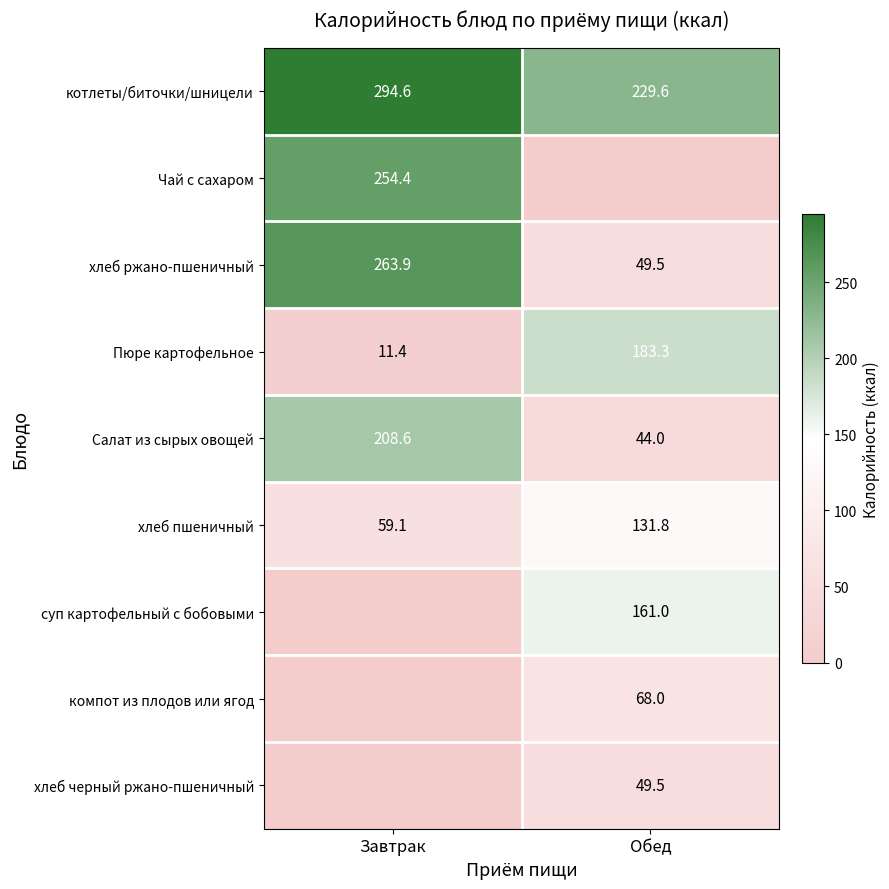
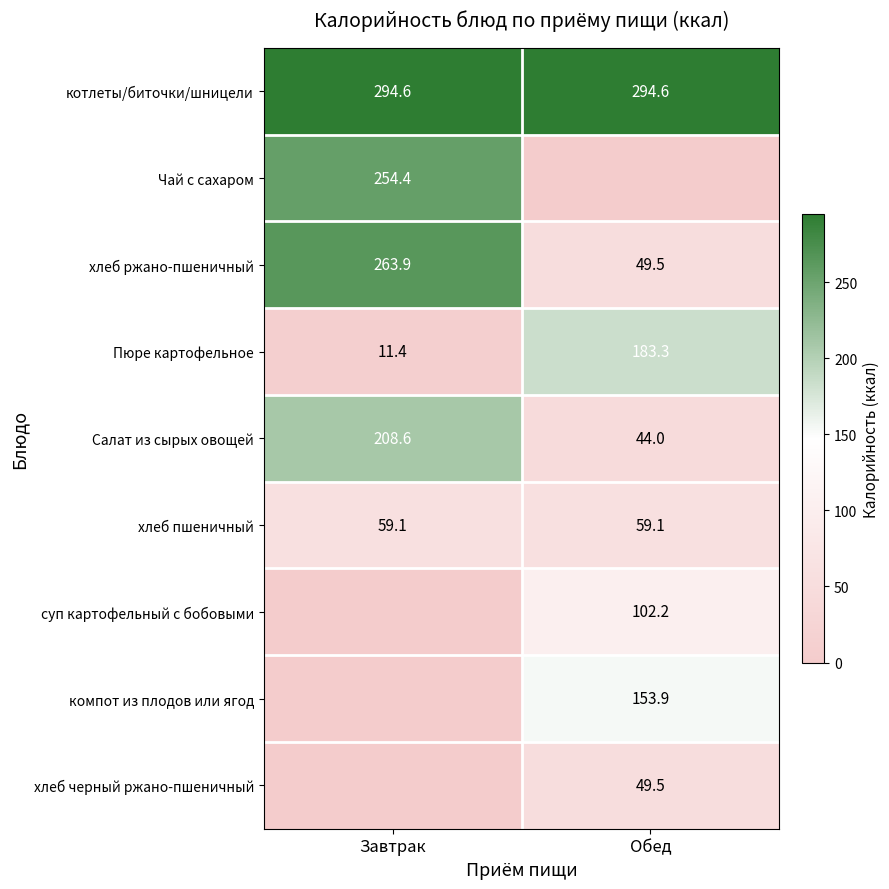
  {
    "котлеты/биточки/шницели": {
      "Завтрак": 294.6,
-     "Обед": 229.6
+     "Обед": 294.6
    },
    "Чай с сахаром": {
      "Завтрак": 254.4
    },
    "хлеб ржано-пшеничный": {
      "Завтрак": 263.9,
      "Обед": 49.5
    },
    "Пюре картофельное": {
      "Завтрак": 11.4,
      "Обед": 183.3
    },
    "Салат из сырых овощей": {
      "Завтрак": 208.6,
      "Обед": 44.0
    },
    "хлеб пшеничный": {
      "Завтрак": 59.1,
-     "Обед": 131.8
+     "Обед": 59.1
    },
    "суп картофельный с бобовыми": {
-     "Обед": 161.0
+     "Обед": 102.2
    },
    "компот из плодов или ягод": {
-     "Обед": 68.0
+     "Обед": 153.9
    },
    "хлеб черный ржано-пшеничный": {
      "Обед": 49.5
    }
  }
